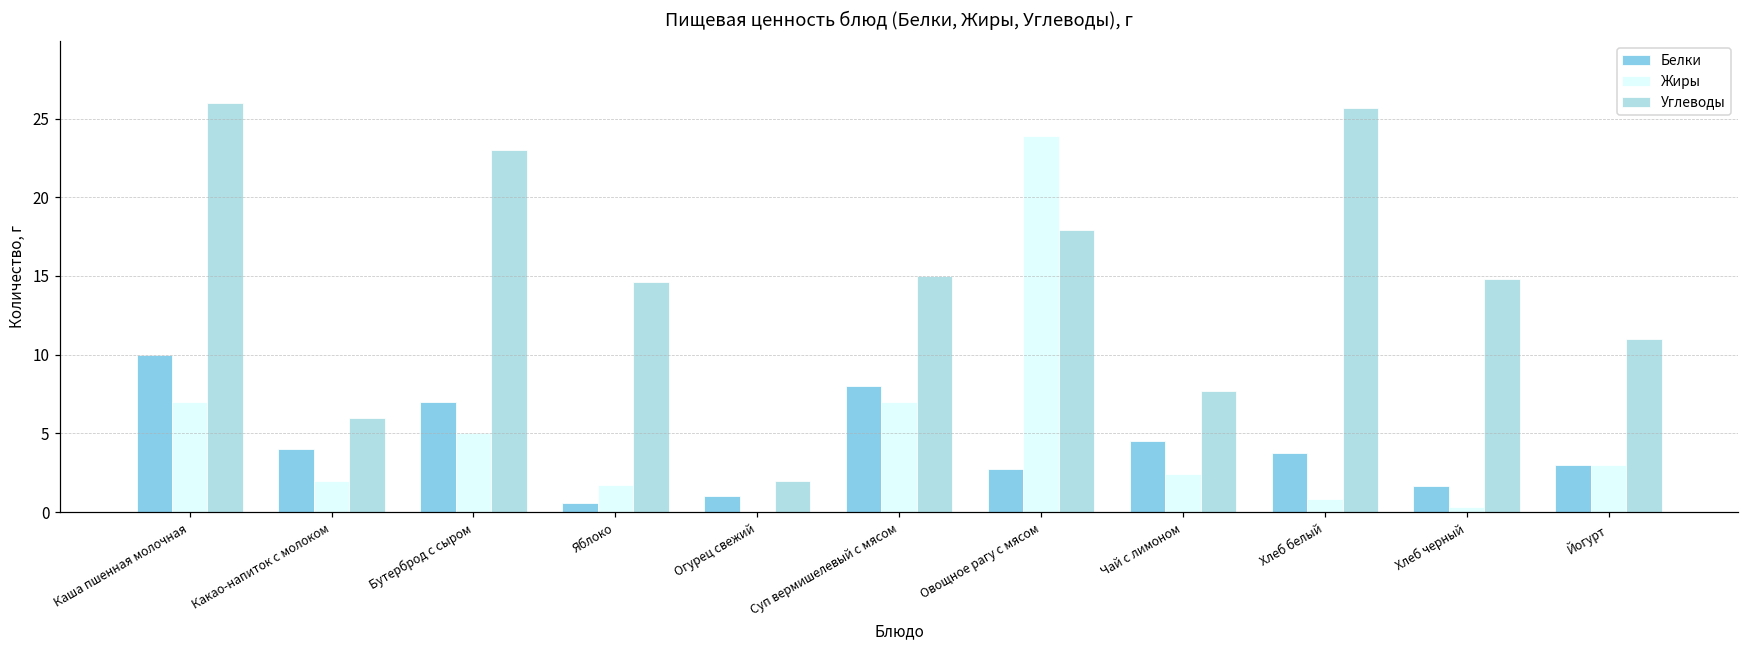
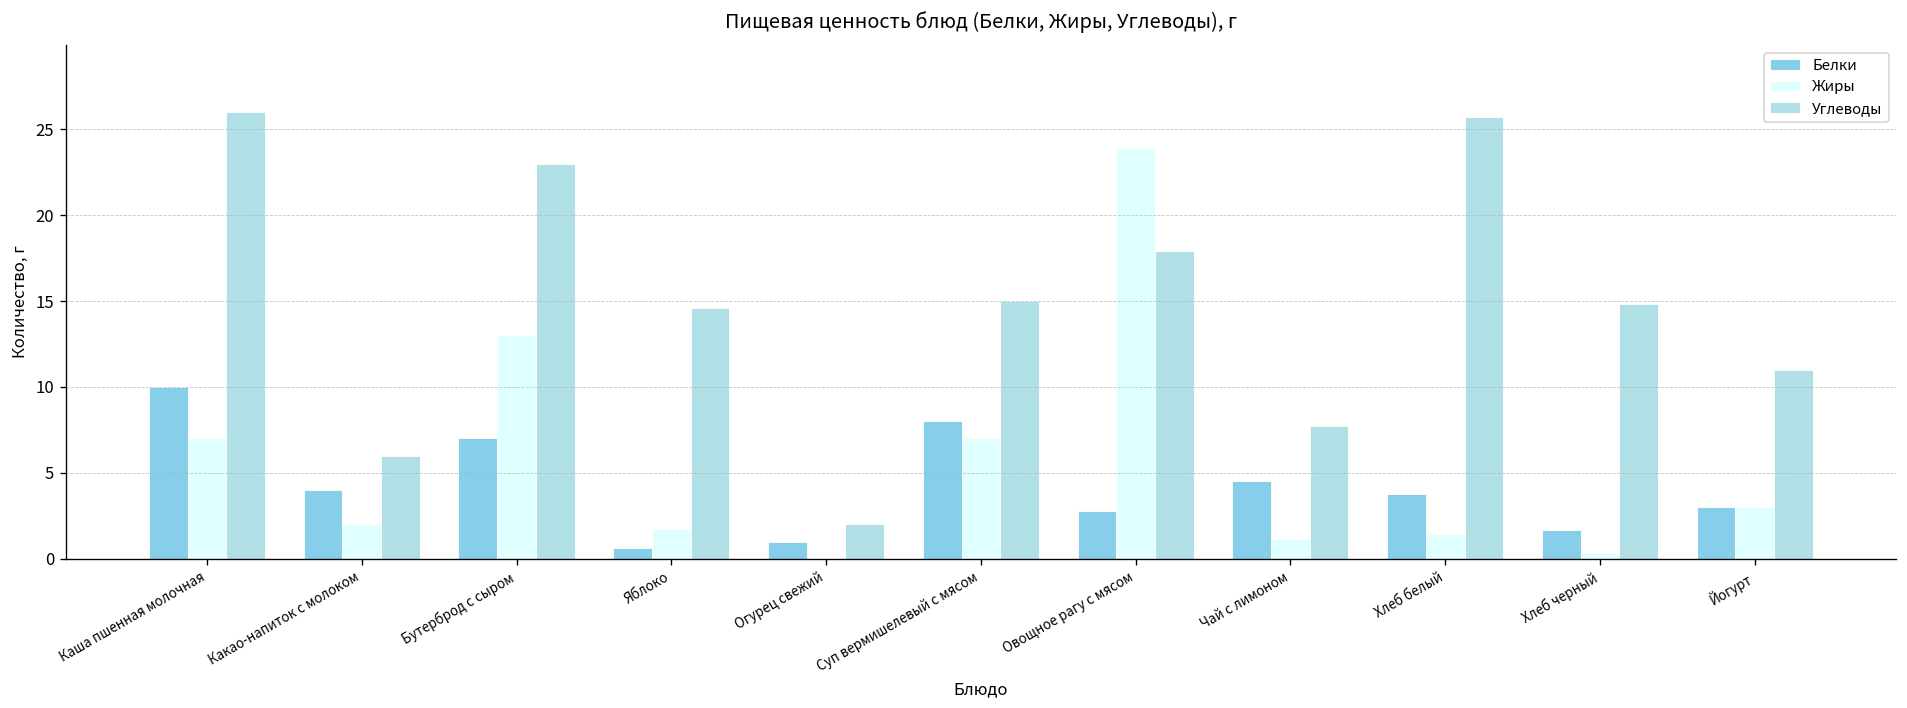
  {
    "Жиры": {
      "Каша пшенная молочная": 7.0,
      "Какао-напиток с молоком": 2.0,
-     "Бутерброд с сыром": 5,
+     "Бутерброд с сыром": 13,
      "Яблоко": 1.7,
      "Огурец свежий": 0.0,
      "Суп вермишелевый с мясом": 7.0,
      "Овощное рагу с мясом": 23.9,
-     "Чай с лимоном": 2.4,
-     "Хлеб белый": 0.8,
+     "Чай с лимоном": 1.1,
+     "Хлеб белый": 1.5,
      "Хлеб черный": 0.3,
      "Йогурт": 3.0
    }
  }
